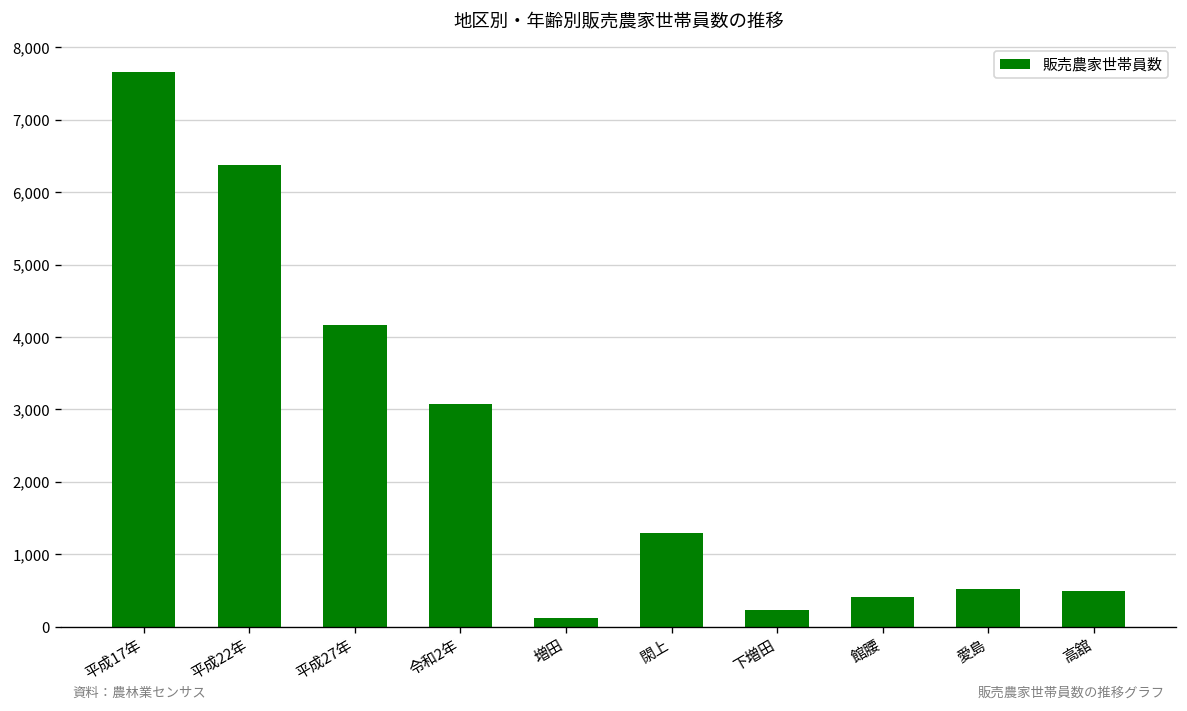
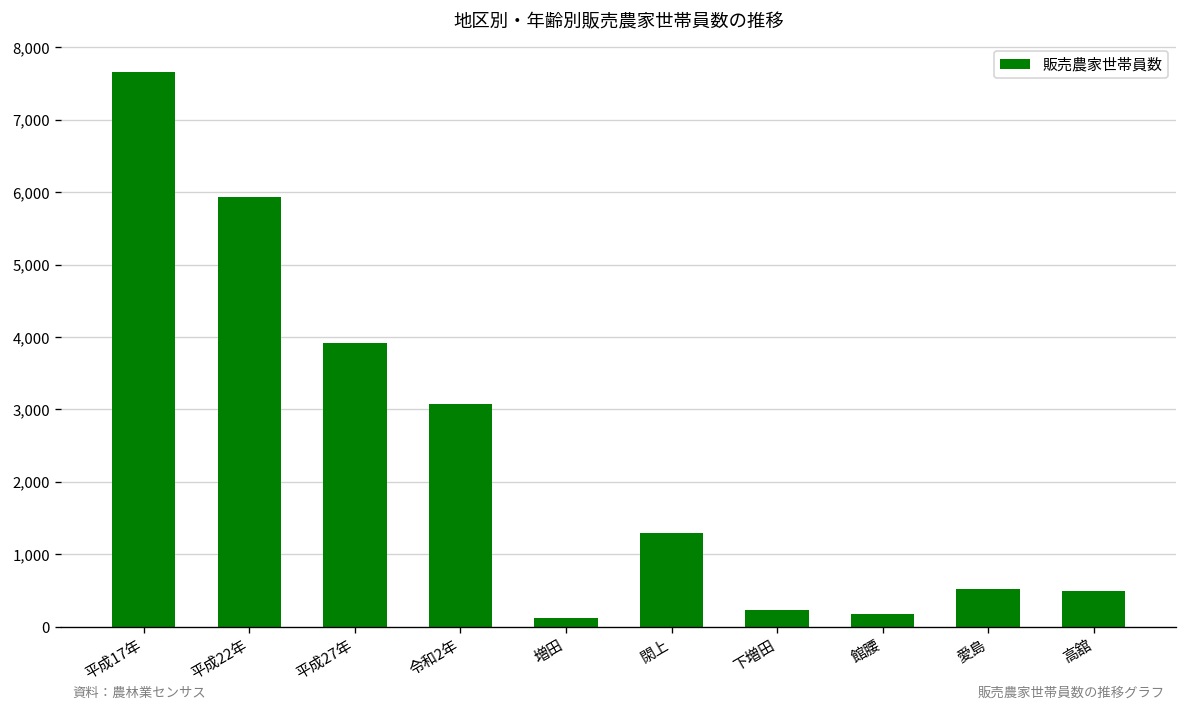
  {
    "平成17年": "7,700",
-   "平成22年": "6,400",
-   "平成27年": "4,200",
+   "平成22年": "5,900",
+   "平成27年": "3,900",
    "令和2年": "3,100",
    "増田": "100",
    "閖上": "1,300",
    "下増田": "200",
-   "館腰": "400",
+   "館腰": "200",
    "愛島": "500",
    "高舘": "500"
  }
